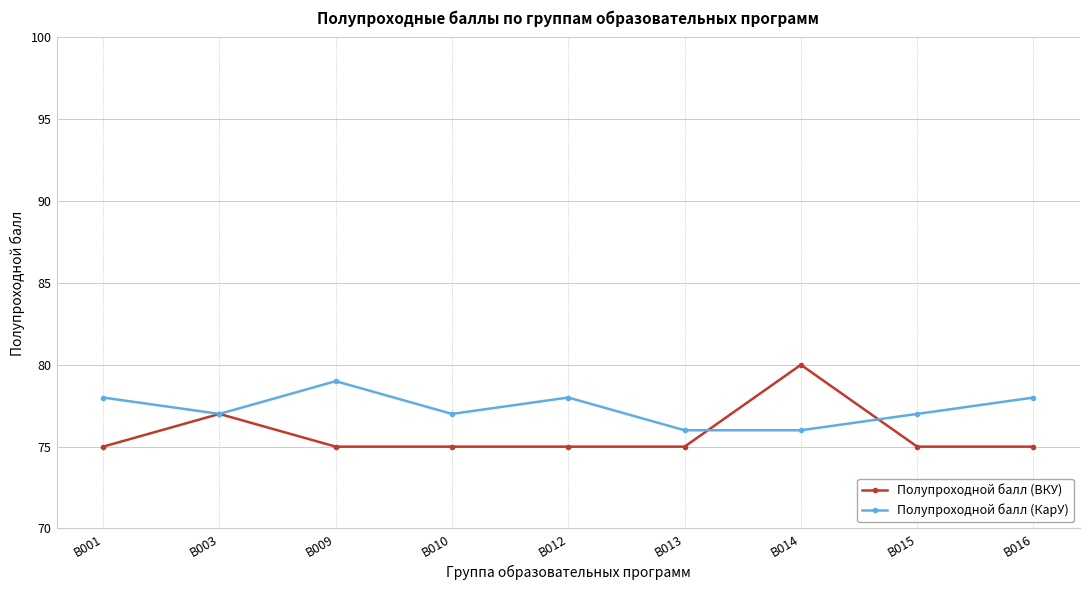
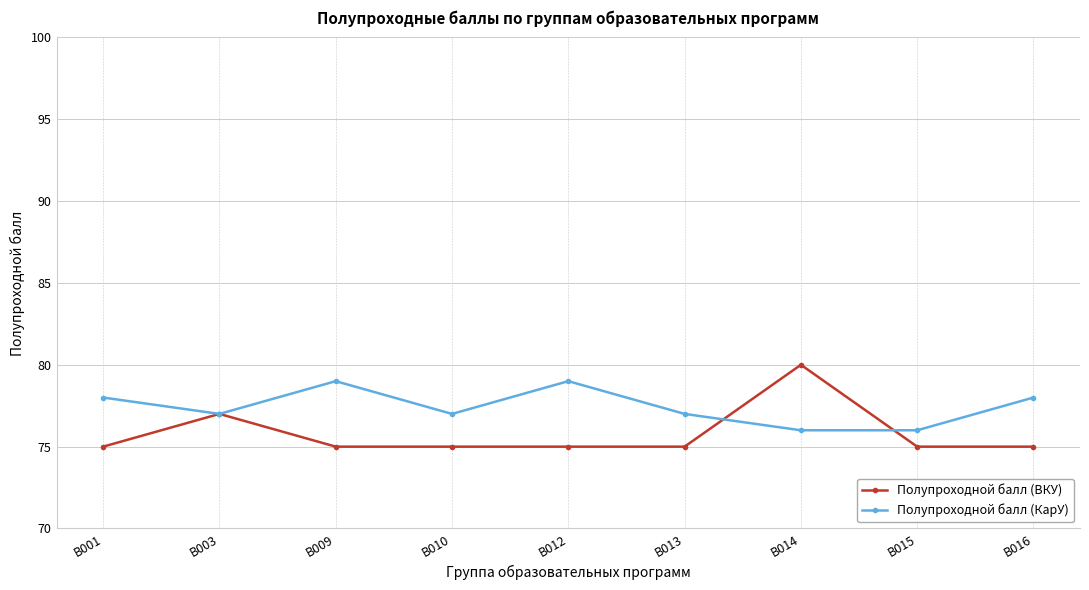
  {
    "Полупроходной балл (ВКУ)": {
      "B001": 75,
      "B009": 75,
      "B010": 75,
      "B012": 75,
      "B013": 75,
      "B014": 80,
      "B015": 75,
      "B016": 75
    },
    "Полупроходной балл (КарУ)": {
      "B001": 78,
      "B009": 79,
      "B010": 77,
-     "B012": 78,
-     "B013": 76,
+     "B012": 79,
+     "B013": 77,
      "B014": 76,
-     "B015": 77,
+     "B015": 76,
      "B016": 78
    }
  }
